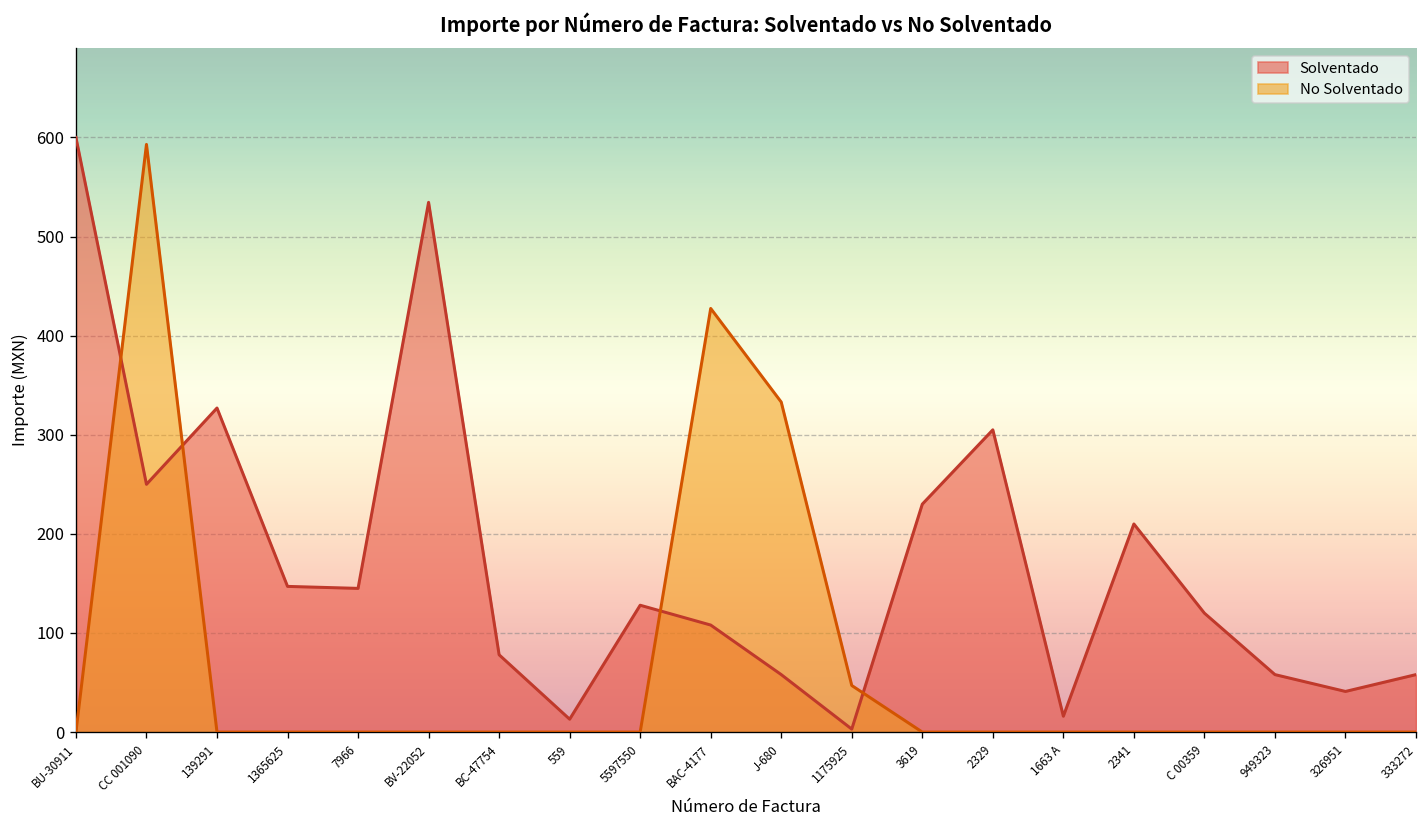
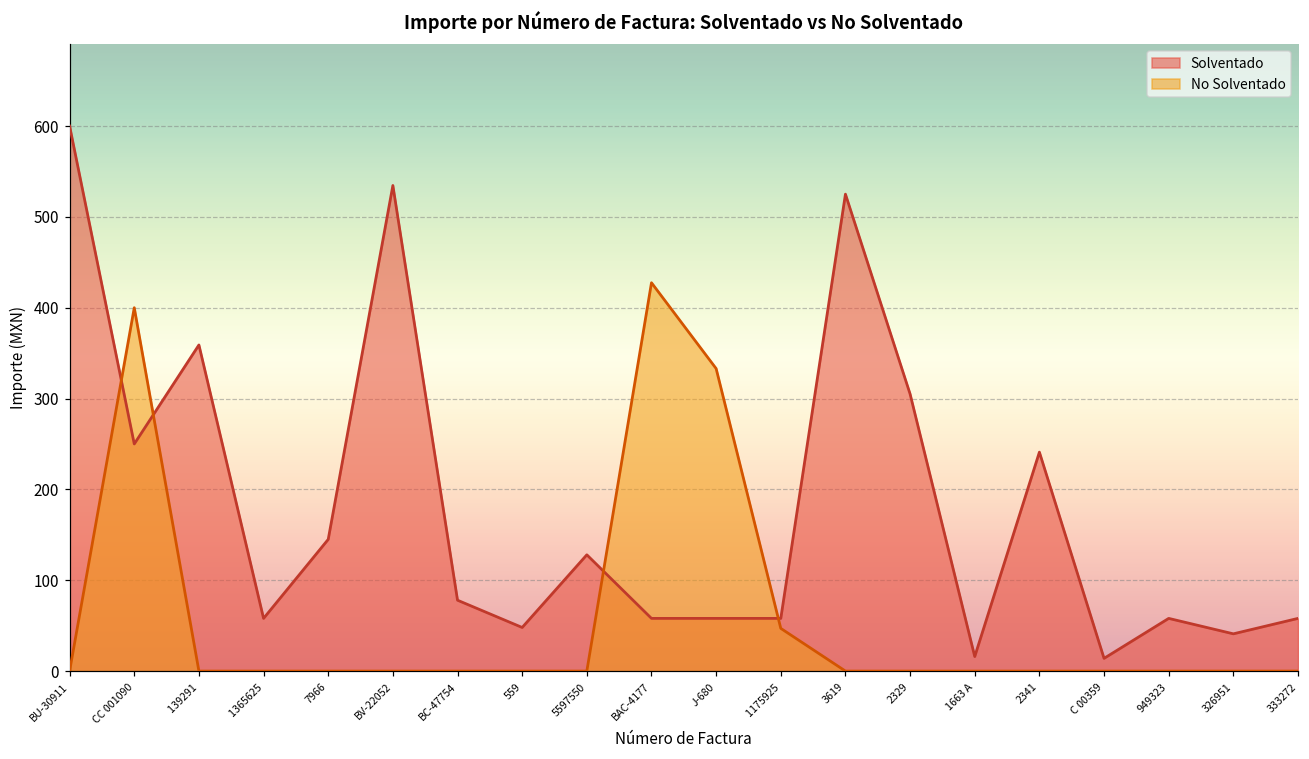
  {
    "Solventado": {
      "BU-30911": 600,
      "CC 001090": 250,
-     "139291": 330,
-     "1365625": 150,
+     "139291": 360,
+     "1365625": 60,
      "7966": 150,
      "BV-22052": 530,
      "BC-47754": 80,
-     "559": 10,
+     "559": 50,
      "5597550": 130,
-     "BAC-4177": 110,
+     "BAC-4177": 60,
      "J-680": 60,
-     "1175925": 0,
-     "3619": 230,
+     "1175925": 60,
+     "3619": 530,
      "2329": 310,
      "1663 A": 20,
-     "2341": 210,
-     "C 00359": 120,
+     "2341": 240,
+     "C 00359": 10,
      "949323": 60,
      "326951": 40,
      "333272": 60
    },
    "No Solventado": {
      "BU-30911": 0,
-     "CC 001090": 590,
+     "CC 001090": 400,
      "139291": 0,
      "1365625": 0,
      "7966": 0,
      "BV-22052": 0,
      "BC-47754": 0,
      "559": 0,
      "5597550": 0,
      "BAC-4177": 430,
      "J-680": 330,
      "1175925": 50,
      "3619": 0,
      "2329": 0,
      "1663 A": 0,
      "2341": 0,
      "C 00359": 0,
      "949323": 0,
      "326951": 0,
      "333272": 0
    }
  }
